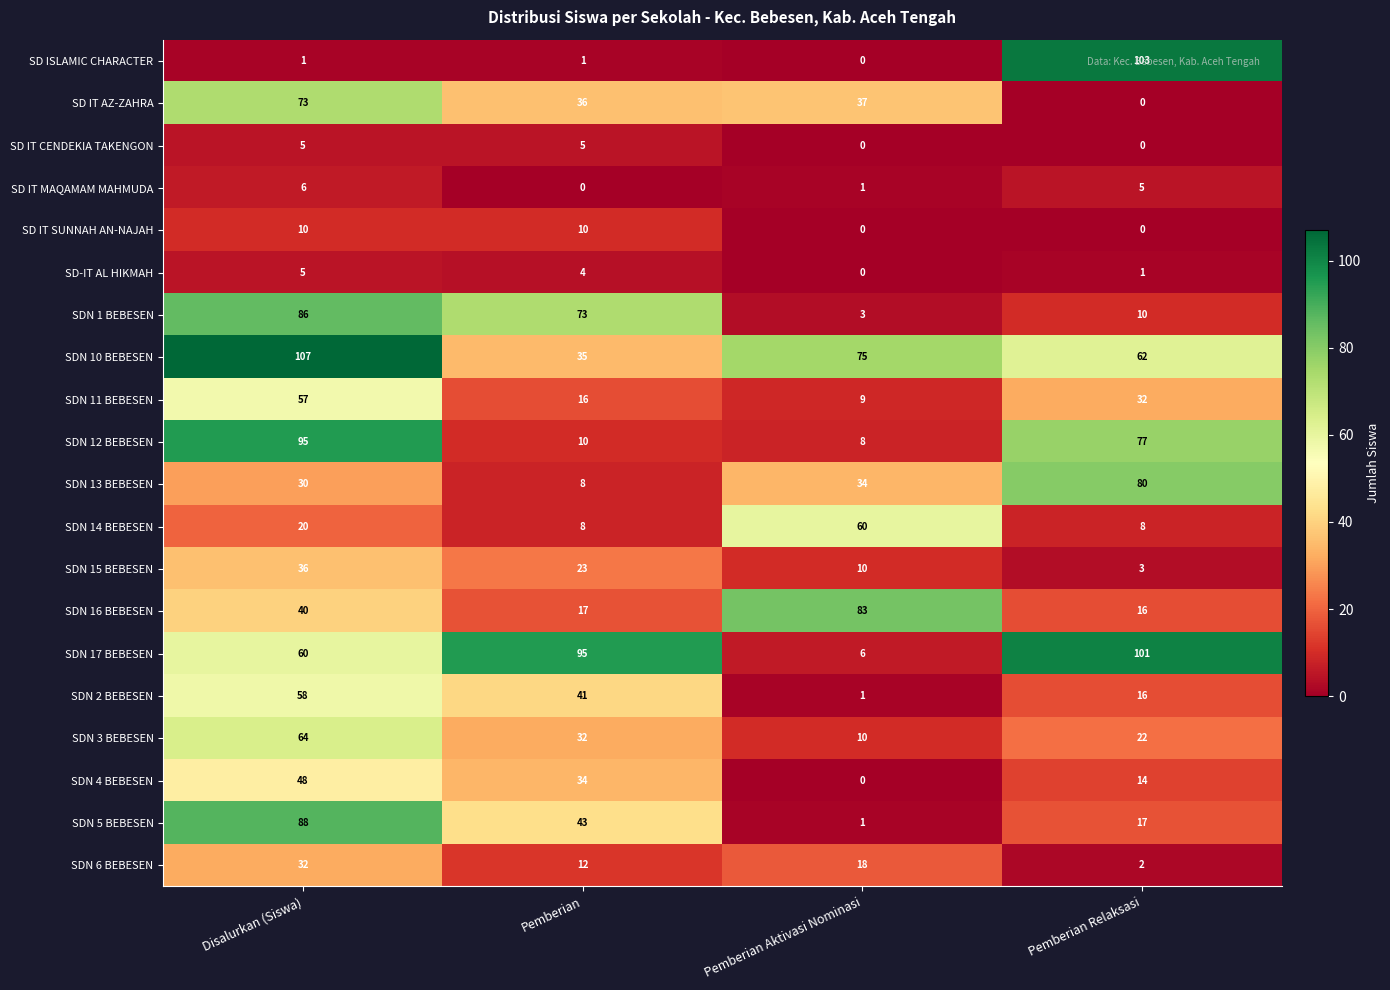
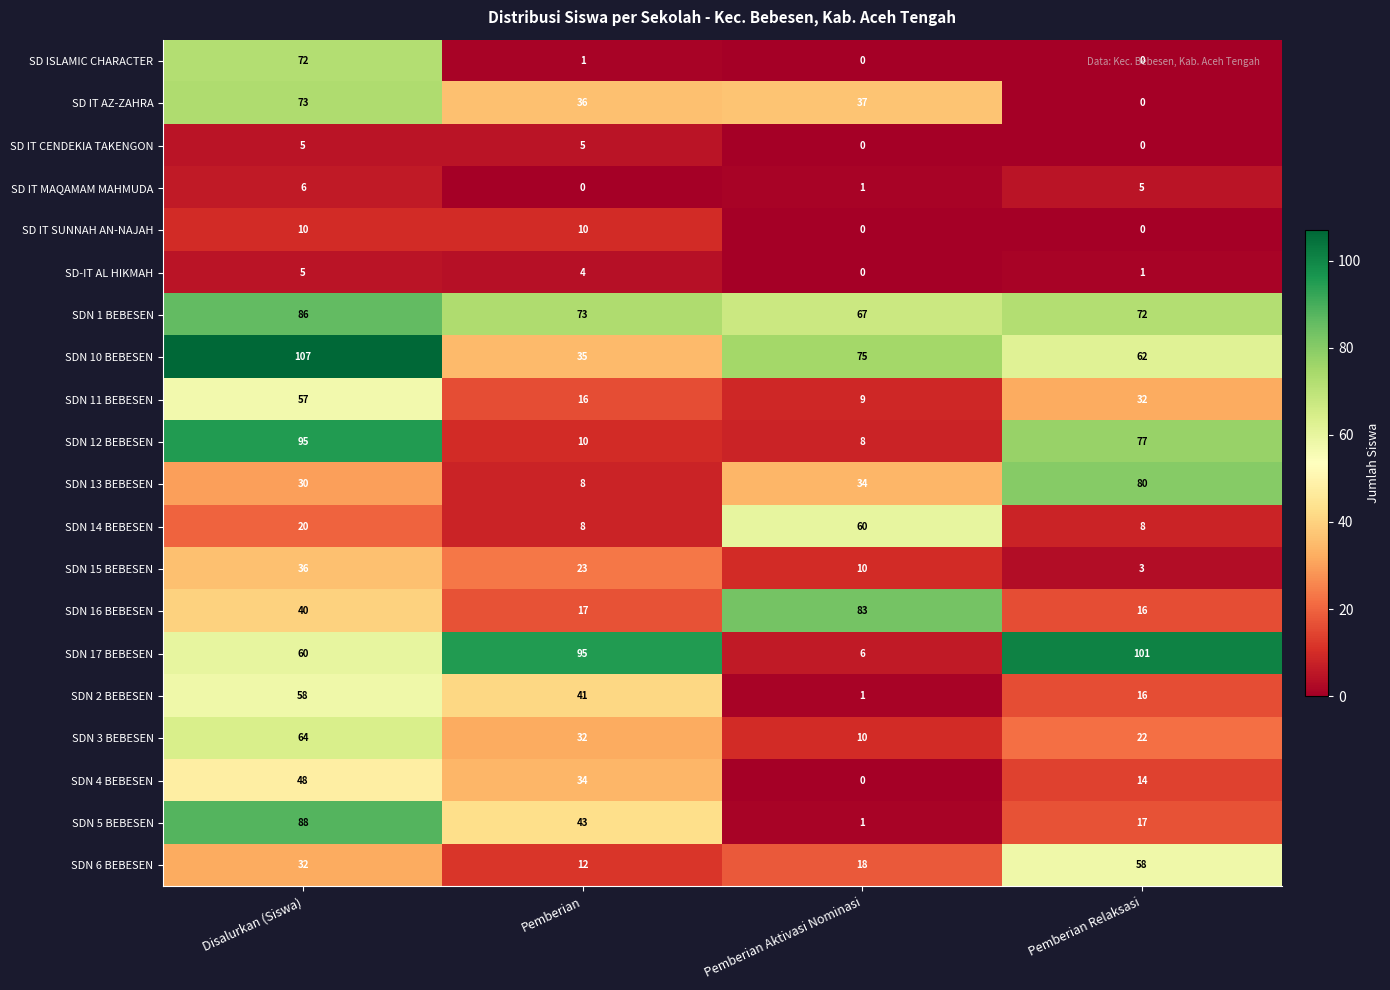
  {
    "SD ISLAMIC CHARACTER": {
-     "Disalurkan (Siswa)": 1,
+     "Disalurkan (Siswa)": 72,
      "Pemberian": 1,
      "Pemberian Aktivasi Nominasi": 0,
-     "Pemberian Relaksasi": 103
+     "Pemberian Relaksasi": 0
    },
    "SD IT AZ-ZAHRA": {
      "Disalurkan (Siswa)": 73,
      "Pemberian": 36,
      "Pemberian Aktivasi Nominasi": 37,
      "Pemberian Relaksasi": 0
    },
    "SD IT CENDEKIA TAKENGON": {
      "Disalurkan (Siswa)": 5,
      "Pemberian": 5,
      "Pemberian Aktivasi Nominasi": 0,
      "Pemberian Relaksasi": 0
    },
    "SD IT MAQAMAM MAHMUDA": {
      "Disalurkan (Siswa)": 6,
      "Pemberian": 0,
      "Pemberian Aktivasi Nominasi": 1,
      "Pemberian Relaksasi": 5
    },
    "SD IT SUNNAH AN-NAJAH": {
      "Disalurkan (Siswa)": 10,
      "Pemberian": 10,
      "Pemberian Aktivasi Nominasi": 0,
      "Pemberian Relaksasi": 0
    },
    "SD-IT AL HIKMAH": {
      "Disalurkan (Siswa)": 5,
      "Pemberian": 4,
      "Pemberian Aktivasi Nominasi": 0,
      "Pemberian Relaksasi": 1
    },
    "SDN 1 BEBESEN": {
      "Disalurkan (Siswa)": 86,
      "Pemberian": 73,
-     "Pemberian Aktivasi Nominasi": 3,
-     "Pemberian Relaksasi": 10
+     "Pemberian Aktivasi Nominasi": 67,
+     "Pemberian Relaksasi": 72
    },
    "SDN 10 BEBESEN": {
      "Disalurkan (Siswa)": 107,
      "Pemberian": 35,
      "Pemberian Aktivasi Nominasi": 75,
      "Pemberian Relaksasi": 62
    },
    "SDN 11 BEBESEN": {
      "Disalurkan (Siswa)": 57,
      "Pemberian": 16,
      "Pemberian Aktivasi Nominasi": 9,
      "Pemberian Relaksasi": 32
    },
    "SDN 12 BEBESEN": {
      "Disalurkan (Siswa)": 95,
      "Pemberian": 10,
      "Pemberian Aktivasi Nominasi": 8,
      "Pemberian Relaksasi": 77
    },
    "SDN 13 BEBESEN": {
      "Disalurkan (Siswa)": 30,
      "Pemberian": 8,
      "Pemberian Aktivasi Nominasi": 34,
      "Pemberian Relaksasi": 80
    },
    "SDN 14 BEBESEN": {
      "Disalurkan (Siswa)": 20,
      "Pemberian": 8,
      "Pemberian Aktivasi Nominasi": 60,
      "Pemberian Relaksasi": 8
    },
    "SDN 15 BEBESEN": {
      "Disalurkan (Siswa)": 36,
      "Pemberian": 23,
      "Pemberian Aktivasi Nominasi": 10,
      "Pemberian Relaksasi": 3
    },
    "SDN 16 BEBESEN": {
      "Disalurkan (Siswa)": 40,
      "Pemberian": 17,
      "Pemberian Aktivasi Nominasi": 83,
      "Pemberian Relaksasi": 16
    },
    "SDN 17 BEBESEN": {
      "Disalurkan (Siswa)": 60,
      "Pemberian": 95,
      "Pemberian Aktivasi Nominasi": 6,
      "Pemberian Relaksasi": 101
    },
    "SDN 2 BEBESEN": {
      "Disalurkan (Siswa)": 58,
      "Pemberian": 41,
      "Pemberian Aktivasi Nominasi": 1,
      "Pemberian Relaksasi": 16
    },
    "SDN 3 BEBESEN": {
      "Disalurkan (Siswa)": 64,
      "Pemberian": 32,
      "Pemberian Aktivasi Nominasi": 10,
      "Pemberian Relaksasi": 22
    },
    "SDN 4 BEBESEN": {
      "Disalurkan (Siswa)": 48,
      "Pemberian": 34,
      "Pemberian Aktivasi Nominasi": 0,
      "Pemberian Relaksasi": 14
    },
    "SDN 5 BEBESEN": {
      "Disalurkan (Siswa)": 88,
      "Pemberian": 43,
      "Pemberian Aktivasi Nominasi": 1,
      "Pemberian Relaksasi": 17
    },
    "SDN 6 BEBESEN": {
      "Disalurkan (Siswa)": 32,
      "Pemberian": 12,
      "Pemberian Aktivasi Nominasi": 18,
-     "Pemberian Relaksasi": 2
+     "Pemberian Relaksasi": 58
    }
  }
